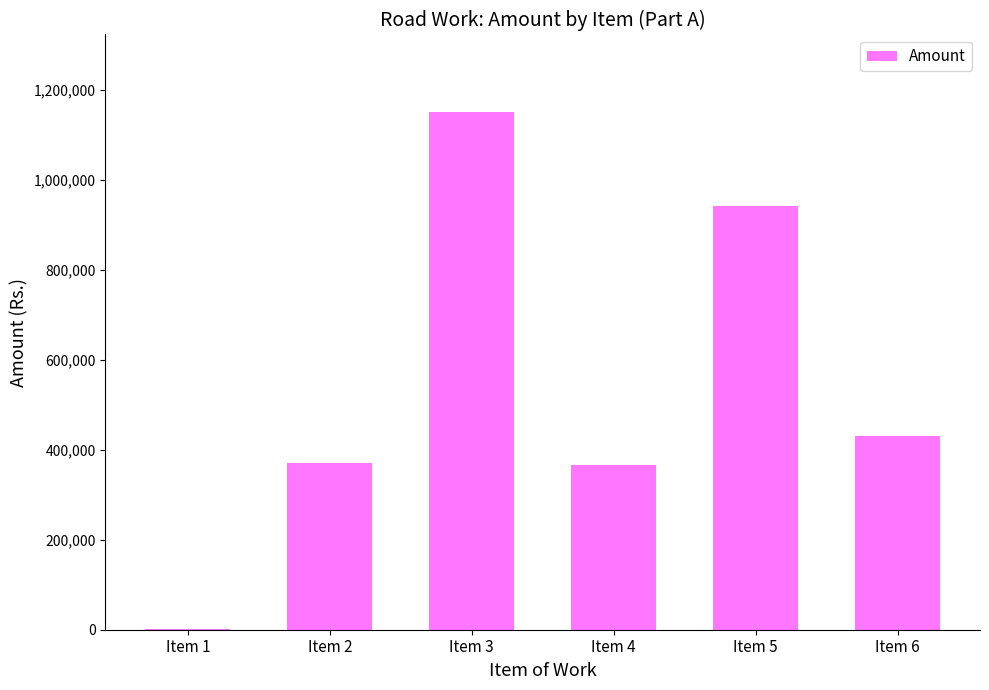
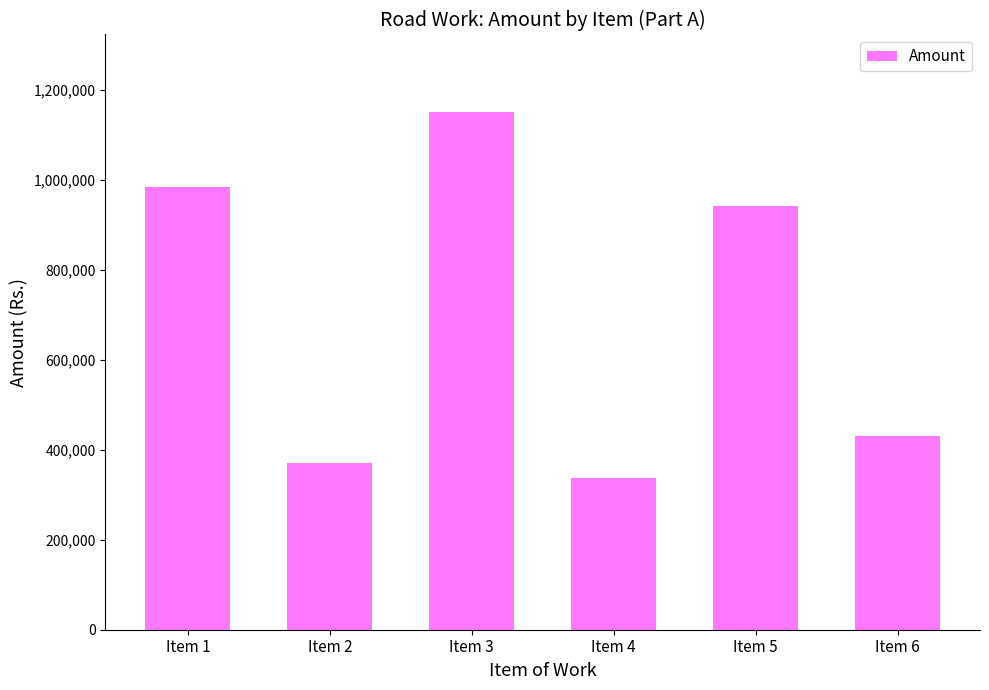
  {
-   "Item 1": "0",
+   "Item 1": "980,000",
    "Item 2": "370,000",
    "Item 3": "1,150,000",
-   "Item 4": "370,000",
+   "Item 4": "340,000",
    "Item 5": "940,000",
    "Item 6": "430,000"
  }
